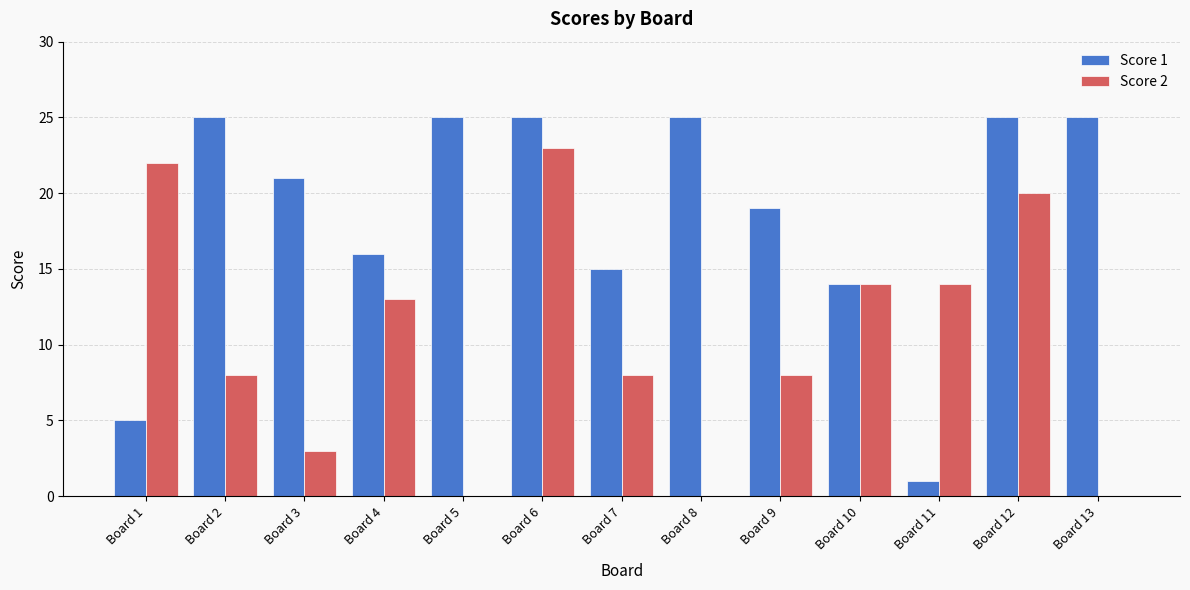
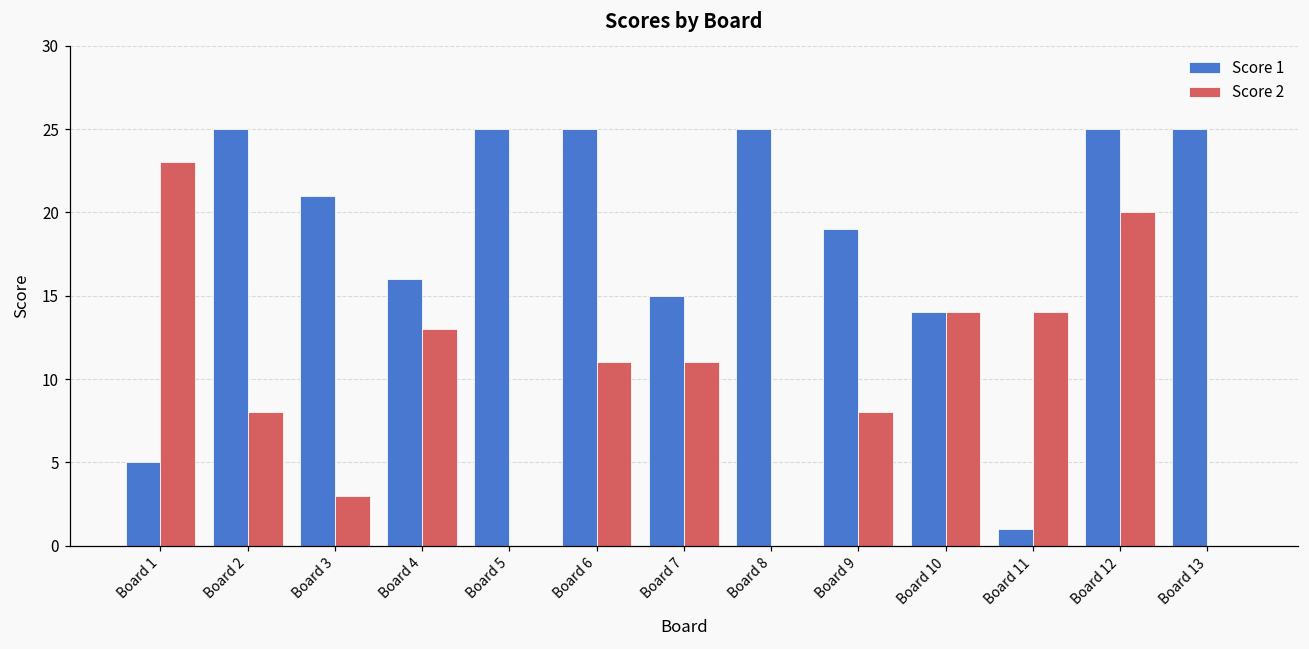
  {
    "Score 1": {
      "Board 1": 5,
      "Board 2": 25,
      "Board 3": 21,
      "Board 4": 16,
      "Board 5": 25,
      "Board 6": 25,
      "Board 7": 15,
      "Board 8": 25,
      "Board 9": 19,
      "Board 10": 14,
      "Board 11": 1,
      "Board 12": 25,
      "Board 13": 25
    },
    "Score 2": {
-     "Board 1": 22,
+     "Board 1": 23,
      "Board 2": 8,
      "Board 3": 3,
      "Board 4": 13,
      "Board 5": 0,
-     "Board 6": 23,
-     "Board 7": 8,
+     "Board 6": 11,
+     "Board 7": 11,
      "Board 8": 0,
      "Board 9": 8,
      "Board 10": 14,
      "Board 11": 14,
      "Board 12": 20,
      "Board 13": 0
    }
  }
